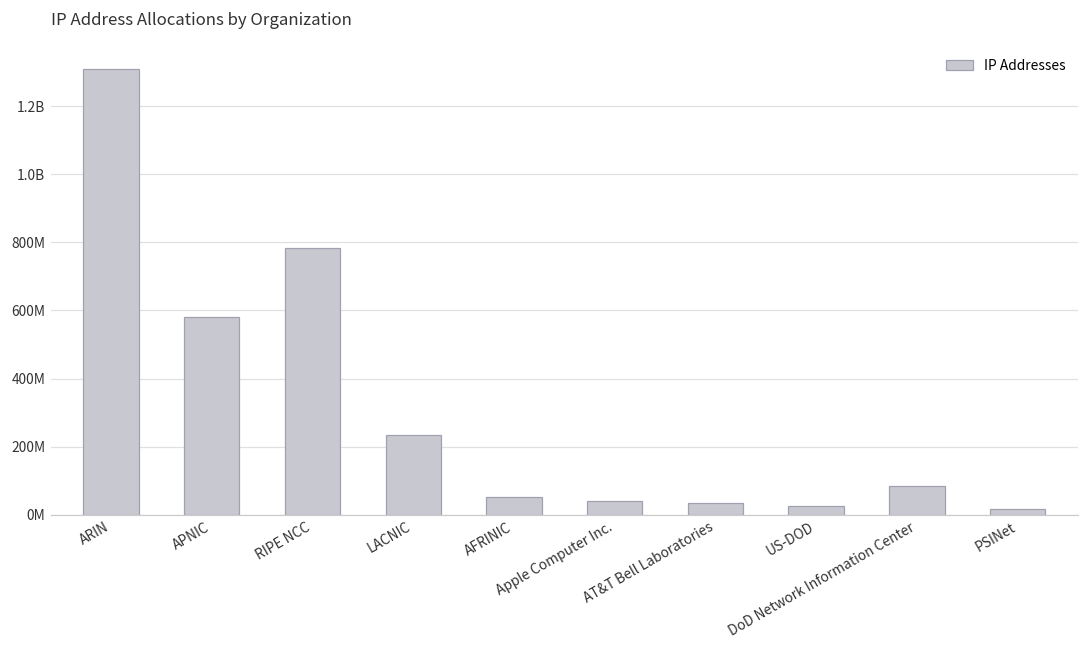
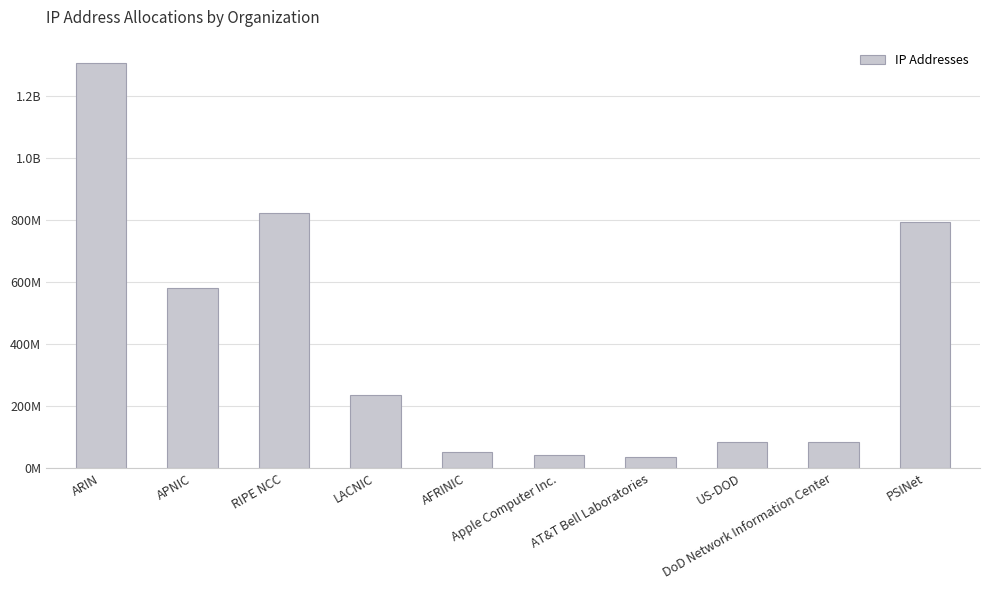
  {
    "ARIN": 1310000000,
    "APNIC": 580000000,
-   "RIPE NCC": 780000000,
+   "RIPE NCC": 820000000,
    "LACNIC": 240000000,
    "AFRINIC": 50000000,
    "Apple Computer Inc.": 40000000,
    "AT&T Bell Laboratories": 30000000,
-   "US-DOD": 30000000,
+   "US-DOD": 80000000,
    "DoD Network Information Center": 80000000,
-   "PSINet": 20000000
+   "PSINet": 800000000
  }
